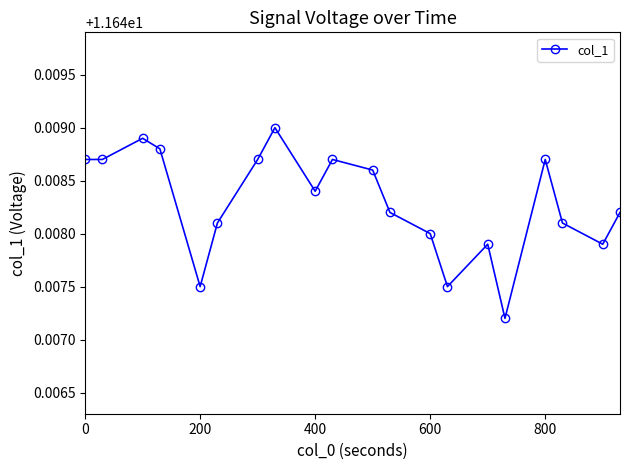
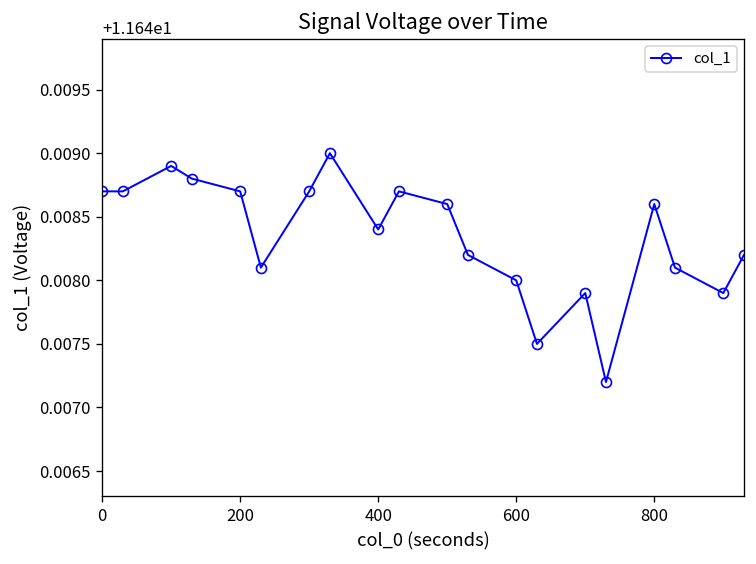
  {
    "0": 11.6487,
-   "200": 11.6475,
+   "200": 11.6487,
    "400": 11.6484,
    "600": 11.6480,
-   "800": 11.6487
+   "800": 11.6486
  }
